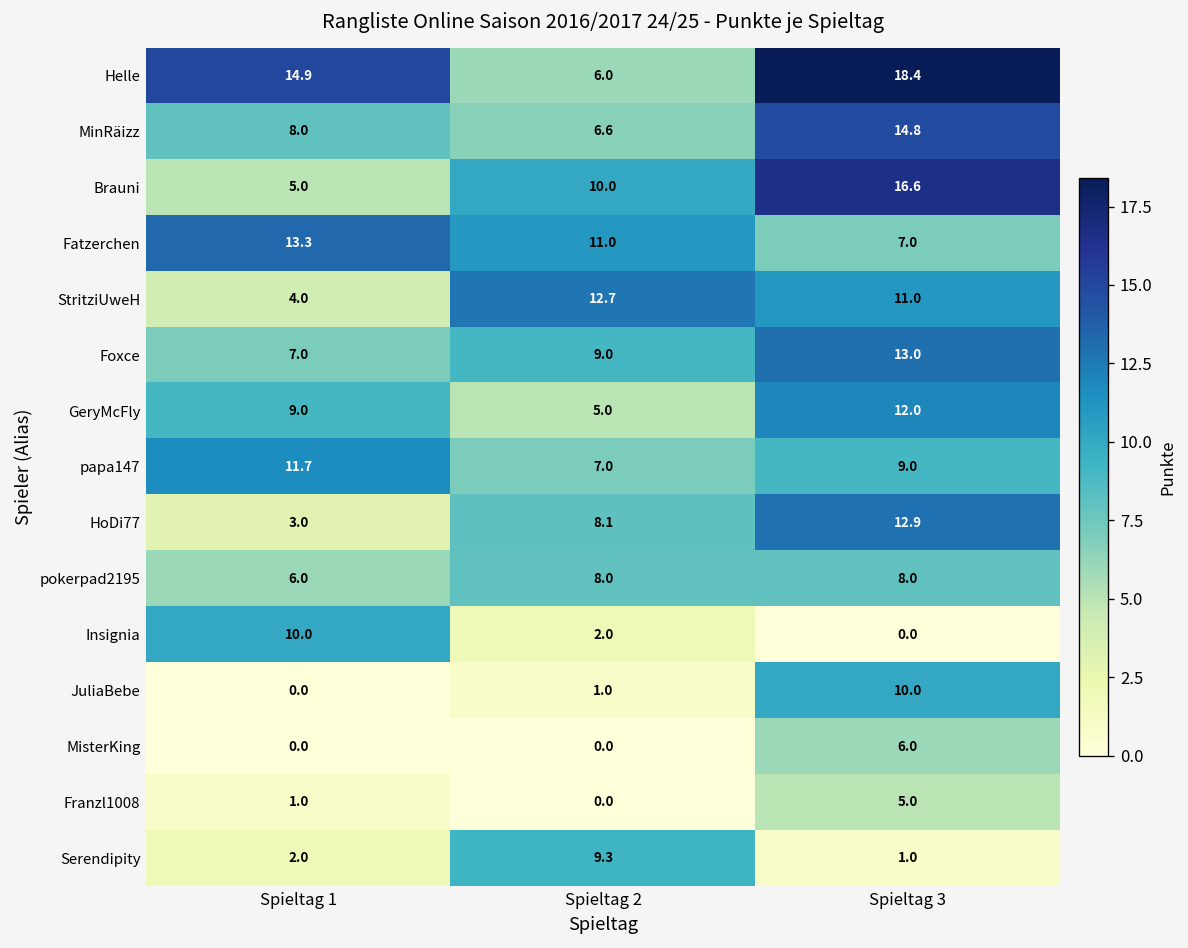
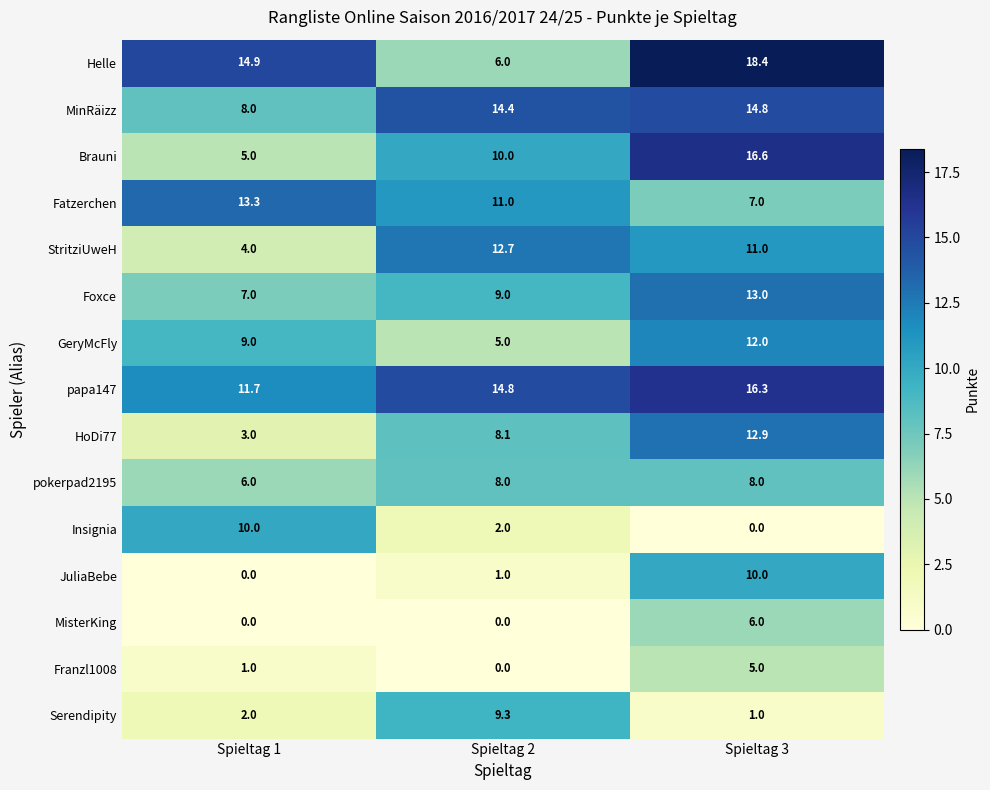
  {
    "Helle": {
      "Spieltag 1": 14.9,
      "Spieltag 2": 6.0,
      "Spieltag 3": 18.4
    },
    "MinRäizz": {
      "Spieltag 1": 8.0,
-     "Spieltag 2": 6.6,
+     "Spieltag 2": 14.4,
      "Spieltag 3": 14.8
    },
    "Brauni": {
      "Spieltag 1": 5.0,
      "Spieltag 2": 10.0,
      "Spieltag 3": 16.6
    },
    "Fatzerchen": {
      "Spieltag 1": 13.3,
      "Spieltag 2": 11.0,
      "Spieltag 3": 7.0
    },
    "StritziUweH": {
      "Spieltag 1": 4.0,
      "Spieltag 2": 12.7,
      "Spieltag 3": 11.0
    },
    "Foxce": {
      "Spieltag 1": 7.0,
      "Spieltag 2": 9.0,
      "Spieltag 3": 13.0
    },
    "GeryMcFly": {
      "Spieltag 1": 9.0,
      "Spieltag 2": 5.0,
      "Spieltag 3": 12.0
    },
    "papa147": {
      "Spieltag 1": 11.7,
-     "Spieltag 2": 7.0,
-     "Spieltag 3": 9.0
+     "Spieltag 2": 14.8,
+     "Spieltag 3": 16.3
    },
    "HoDi77": {
      "Spieltag 1": 3.0,
      "Spieltag 2": 8.1,
      "Spieltag 3": 12.9
    },
    "pokerpad2195": {
      "Spieltag 1": 6.0,
      "Spieltag 2": 8.0,
      "Spieltag 3": 8.0
    },
    "Insignia": {
      "Spieltag 1": 10.0,
      "Spieltag 2": 2.0,
      "Spieltag 3": 0.0
    },
    "JuliaBebe": {
      "Spieltag 1": 0.0,
      "Spieltag 2": 1.0,
      "Spieltag 3": 10.0
    },
    "MisterKing": {
      "Spieltag 1": 0.0,
      "Spieltag 2": 0.0,
      "Spieltag 3": 6.0
    },
    "Franzl1008": {
      "Spieltag 1": 1.0,
      "Spieltag 2": 0.0,
      "Spieltag 3": 5.0
    },
    "Serendipity": {
      "Spieltag 1": 2.0,
      "Spieltag 2": 9.3,
      "Spieltag 3": 1.0
    }
  }
